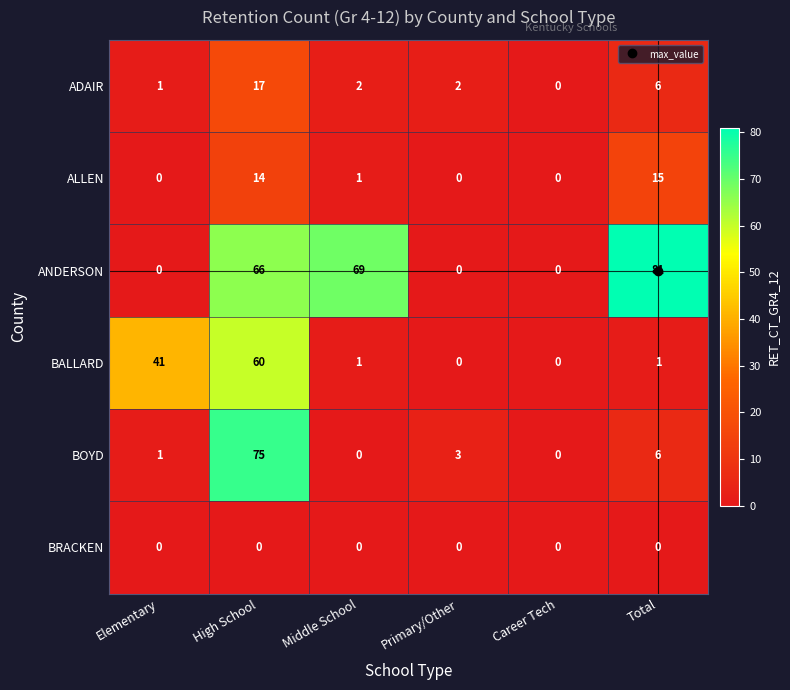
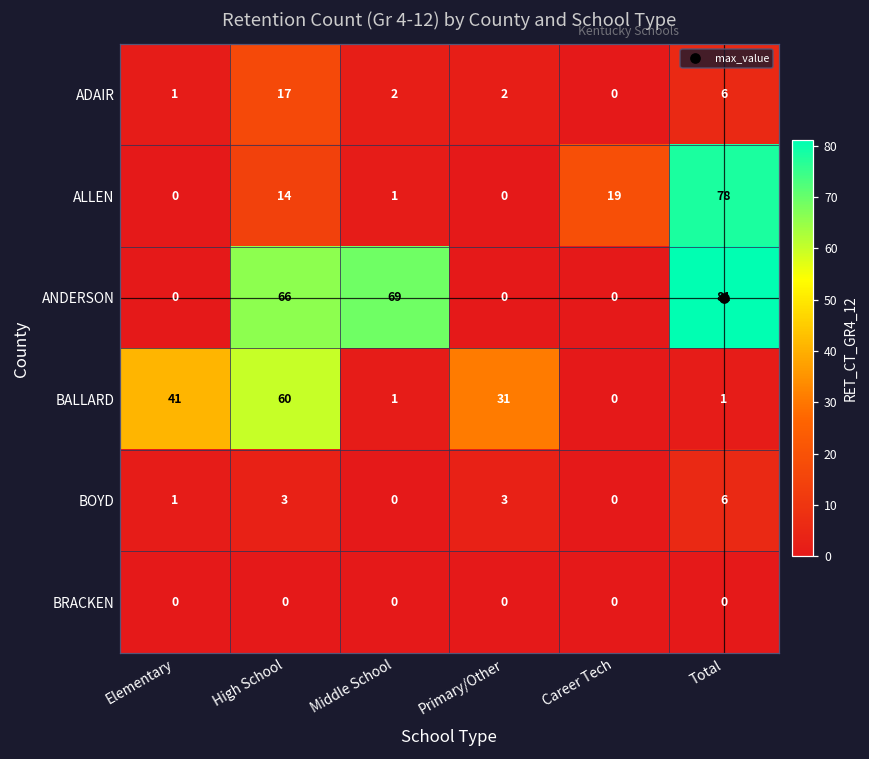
  {
    "ADAIR": {
      "Elementary": 1,
      "High School": 17,
      "Middle School": 2,
      "Primary/Other": 2,
      "Career Tech": 0,
      "Total": 6
    },
    "ALLEN": {
      "Elementary": 0,
      "High School": 14,
      "Middle School": 1,
      "Primary/Other": 0,
-     "Career Tech": 0,
-     "Total": 15
+     "Career Tech": 19,
+     "Total": 78
    },
    "ANDERSON": {
      "Elementary": 0,
      "High School": 66,
      "Middle School": 69,
      "Primary/Other": 0,
      "Career Tech": 0
    },
    "BALLARD": {
      "Elementary": 41,
      "High School": 60,
      "Middle School": 1,
-     "Primary/Other": 0,
+     "Primary/Other": 31,
      "Career Tech": 0,
      "Total": 1
    },
    "BOYD": {
      "Elementary": 1,
-     "High School": 75,
+     "High School": 3,
      "Middle School": 0,
      "Primary/Other": 3,
      "Career Tech": 0,
      "Total": 6
    },
    "BRACKEN": {
      "Elementary": 0,
      "High School": 0,
      "Middle School": 0,
      "Primary/Other": 0,
      "Career Tech": 0,
      "Total": 0
    }
  }
